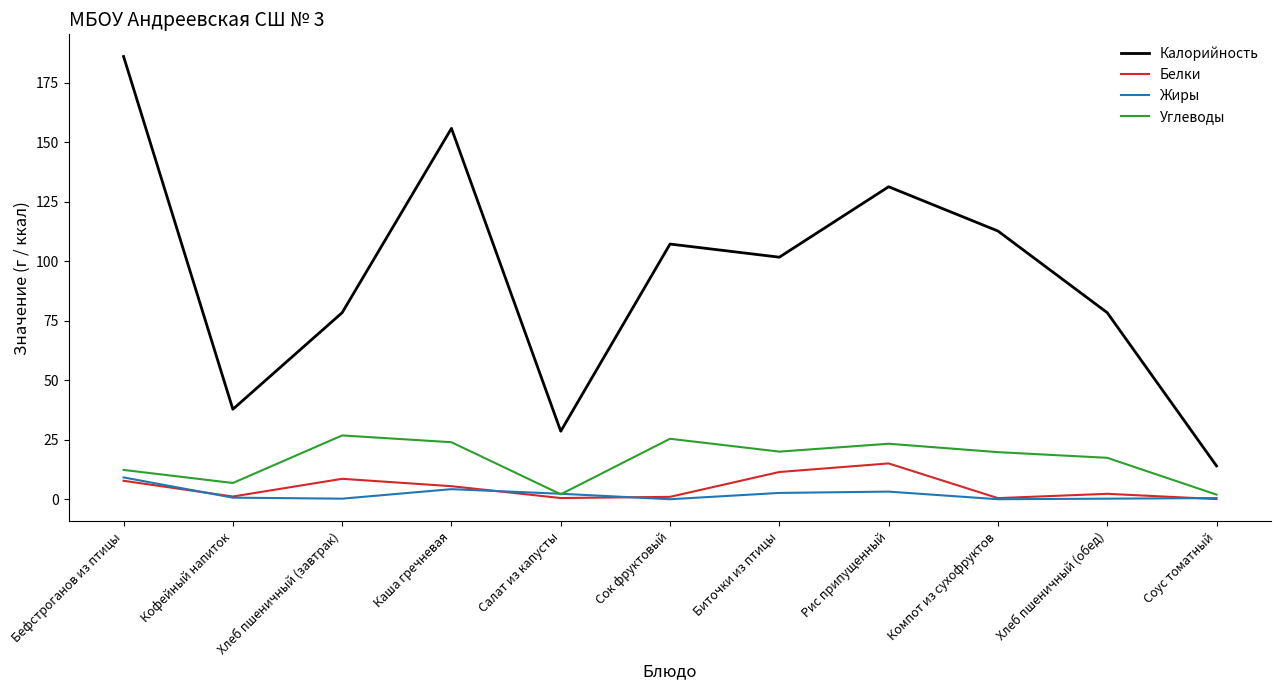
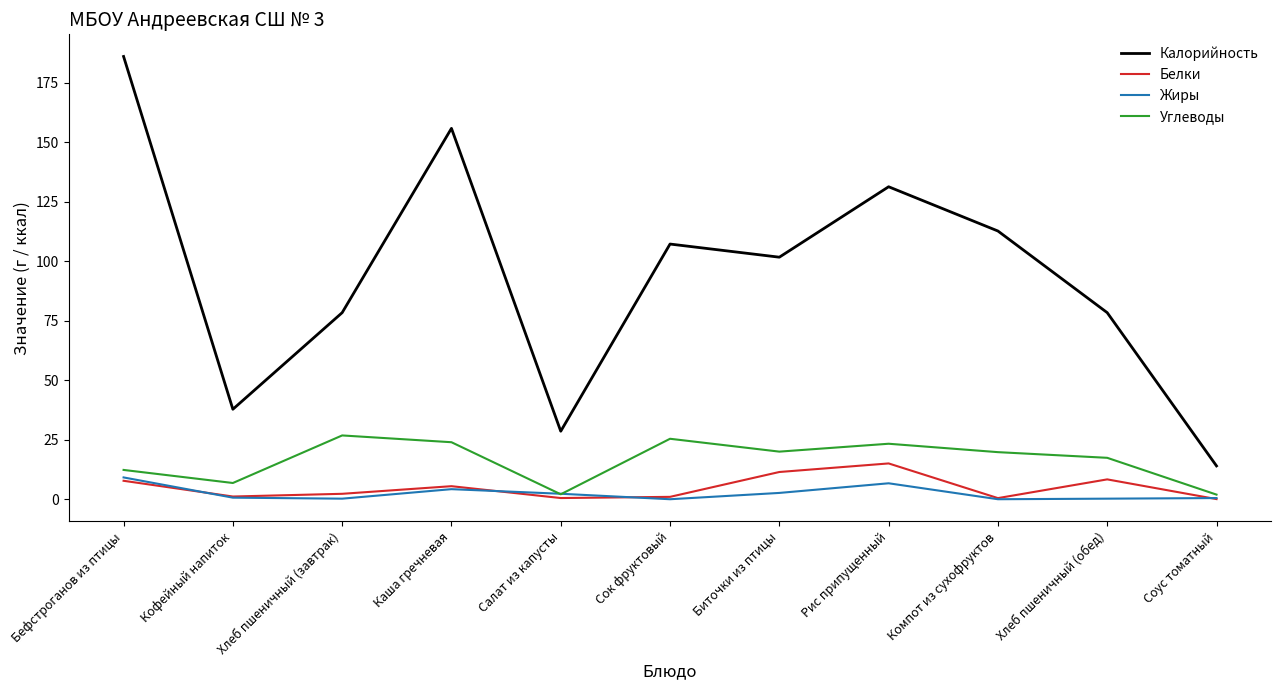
  {
    "Калорийность": {
      "Бефстроганов из птицы": 186,
      "Кофейный напиток": 38,
      "Хлеб пшеничный (завтрак)": 78,
      "Каша гречневая": 156,
      "Салат из капусты": 29,
      "Сок фруктовый": 107,
      "Биточки из птицы": 102,
      "Рис припущенный": 131,
      "Компот из сухофруктов": 113,
      "Хлеб пшеничный (обед)": 78,
      "Соус томатный": 14
    },
    "Белки": {
      "Бефстроганов из птицы": 8,
-     "Хлеб пшеничный (завтрак)": 9,
+     "Хлеб пшеничный (завтрак)": 2,
      "Каша гречневая": 5,
      "Салат из капусты": 1,
      "Биточки из птицы": 11,
      "Рис припущенный": 15,
-     "Хлеб пшеничный (обед)": 2
+     "Хлеб пшеничный (обед)": 8
    },
    "Жиры": {
      "Бефстроганов из птицы": 9,
      "Хлеб пшеничный (завтрак)": 0,
      "Каша гречневая": 4,
      "Биточки из птицы": 3,
-     "Рис припущенный": 3,
+     "Рис припущенный": 7,
      "Хлеб пшеничный (обед)": 0
    },
    "Углеводы": {
      "Бефстроганов из птицы": 12,
      "Кофейный напиток": 7,
      "Хлеб пшеничный (завтрак)": 27,
      "Каша гречневая": 24,
      "Сок фруктовый": 25,
      "Биточки из птицы": 20,
      "Рис припущенный": 23,
      "Компот из сухофруктов": 20,
      "Хлеб пшеничный (обед)": 17,
      "Соус томатный": 2
    }
  }
